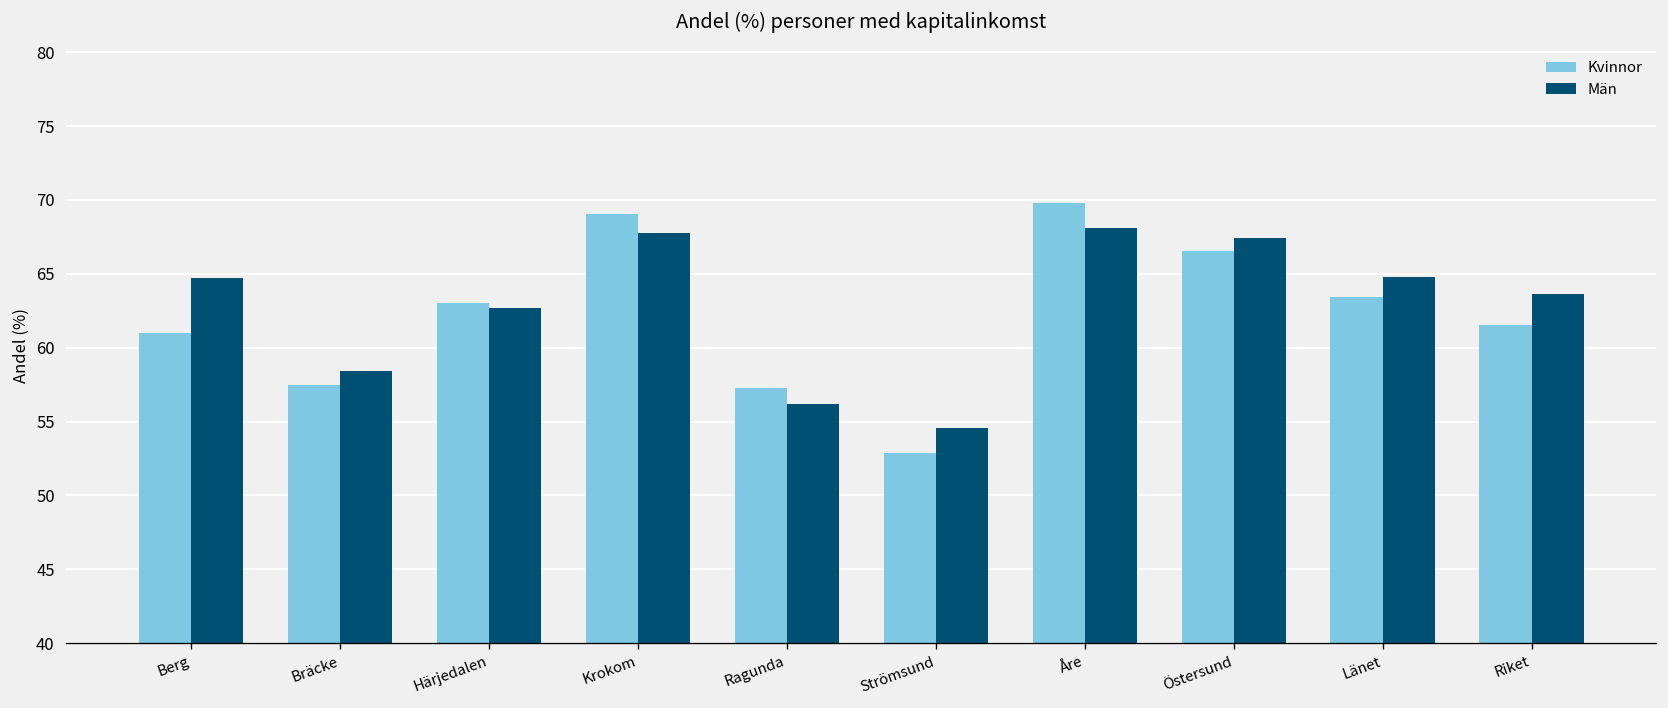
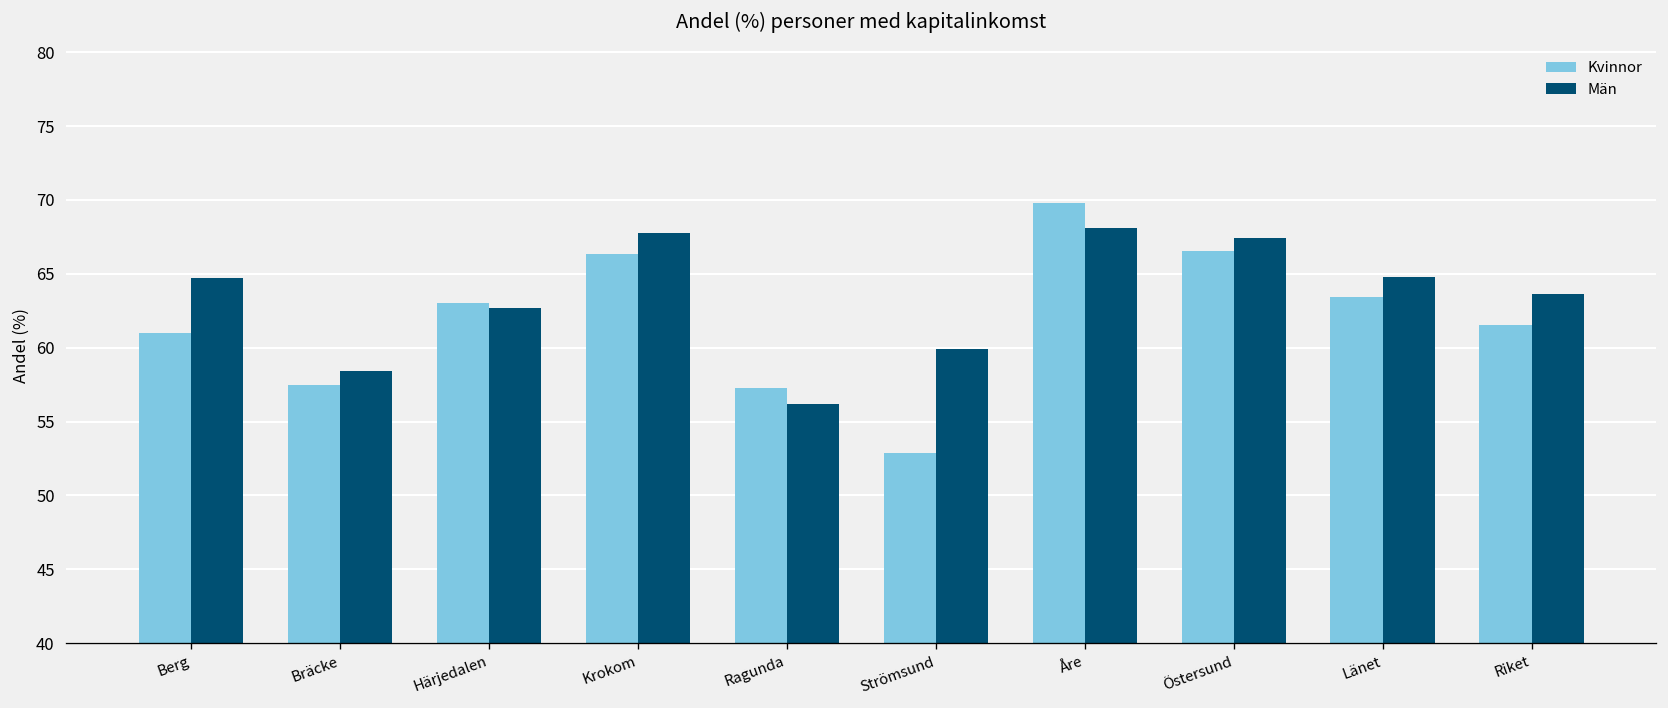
  {
    "Kvinnor": {
      "Berg": 61.0,
      "Bräcke": 57.5,
      "Härjedalen": 63.1,
-     "Krokom": 69.1,
+     "Krokom": 66.3,
      "Ragunda": 57.2,
      "Strömsund": 52.9,
      "Åre": 69.8,
      "Östersund": 66.6,
      "Länet": 63.4,
      "Riket": 61.6
    },
    "Män": {
      "Berg": 64.7,
      "Bräcke": 58.4,
      "Härjedalen": 62.7,
      "Krokom": 67.7,
      "Ragunda": 56.2,
-     "Strömsund": 54.6,
+     "Strömsund": 59.9,
      "Åre": 68.1,
      "Östersund": 67.4,
      "Länet": 64.8,
      "Riket": 63.6
    }
  }
